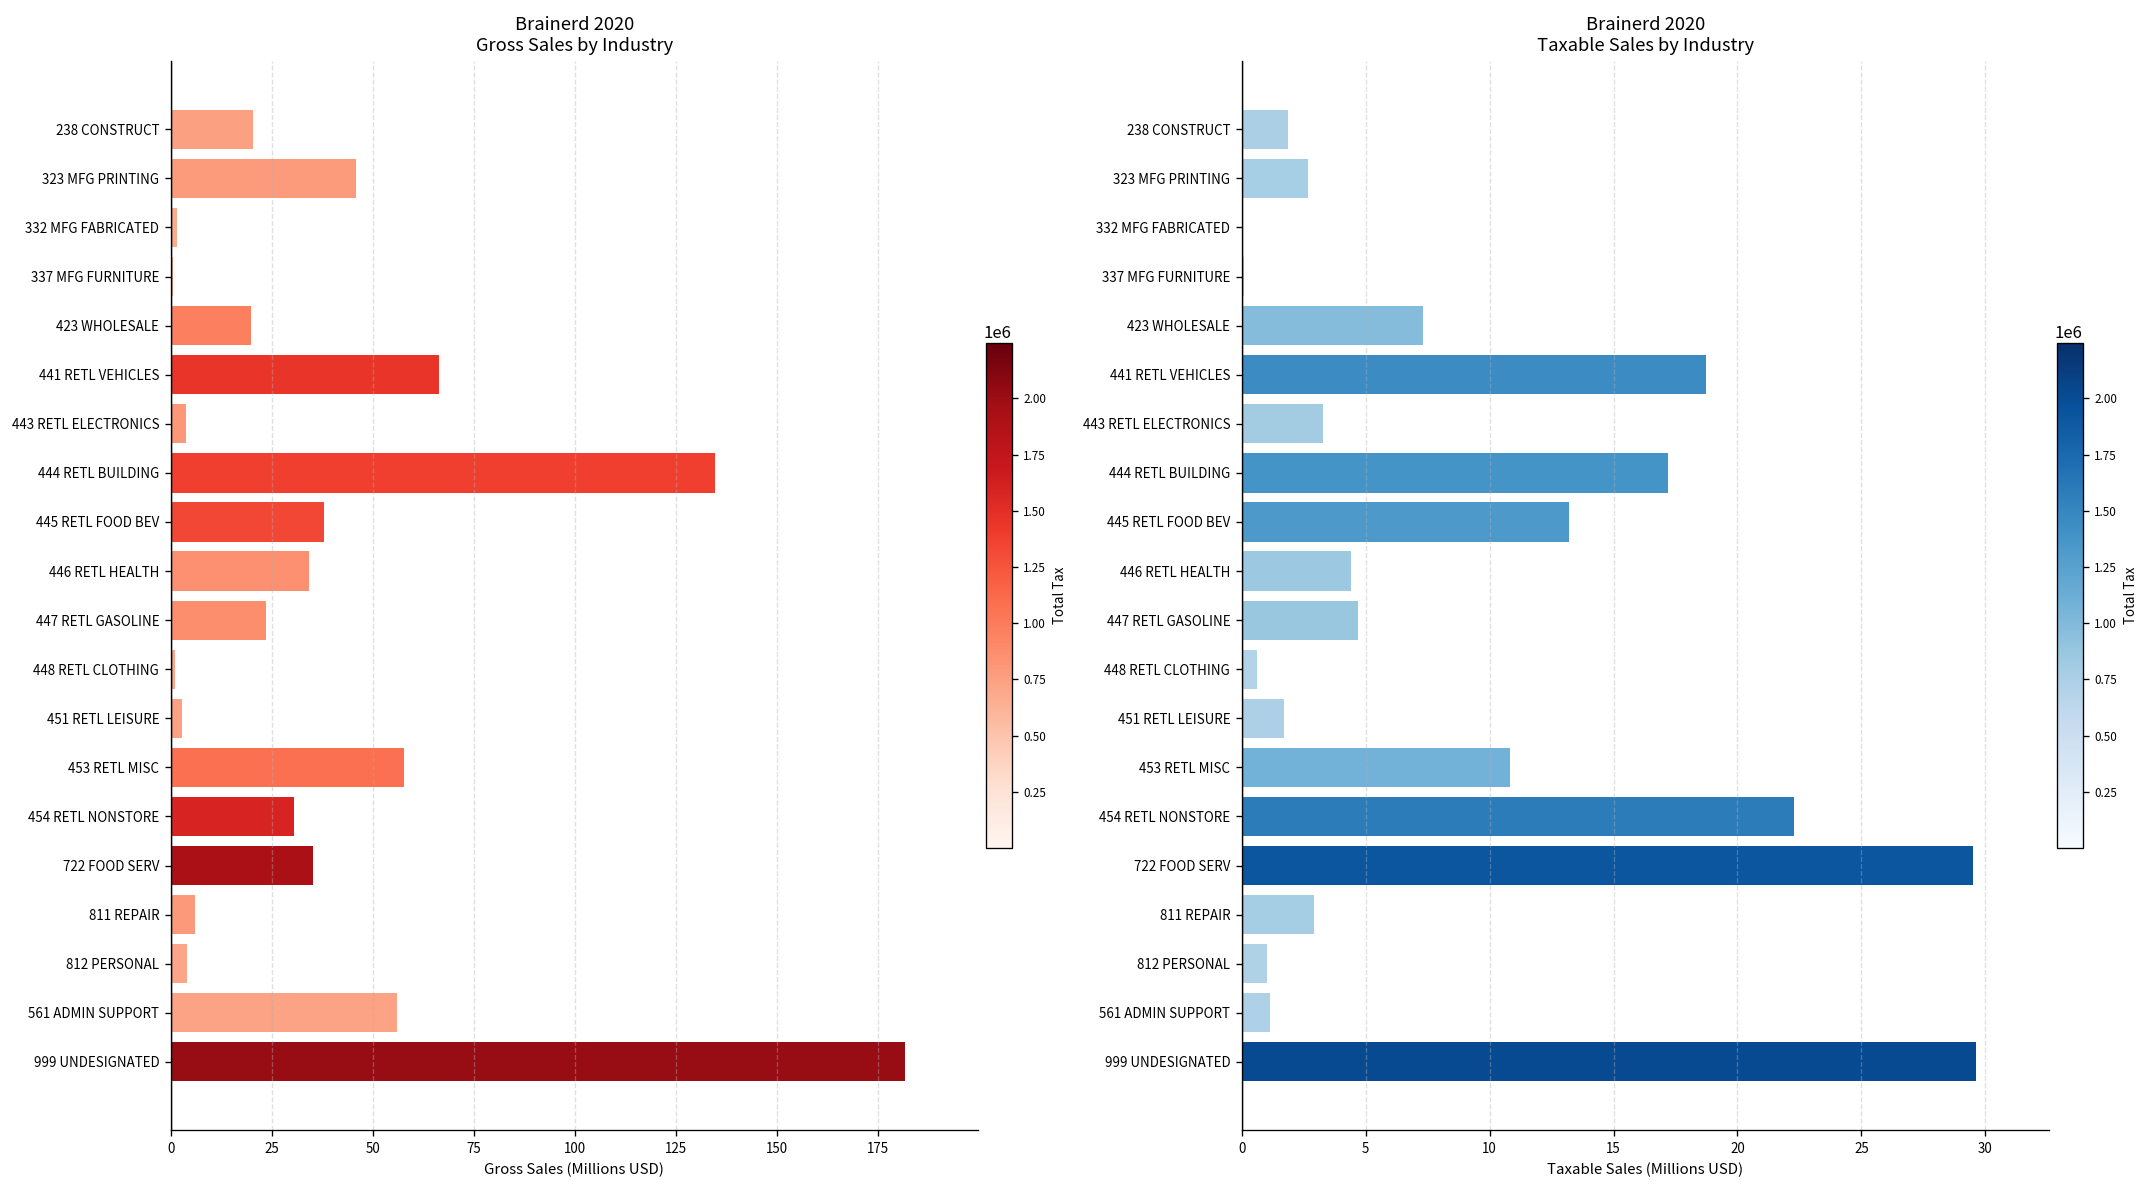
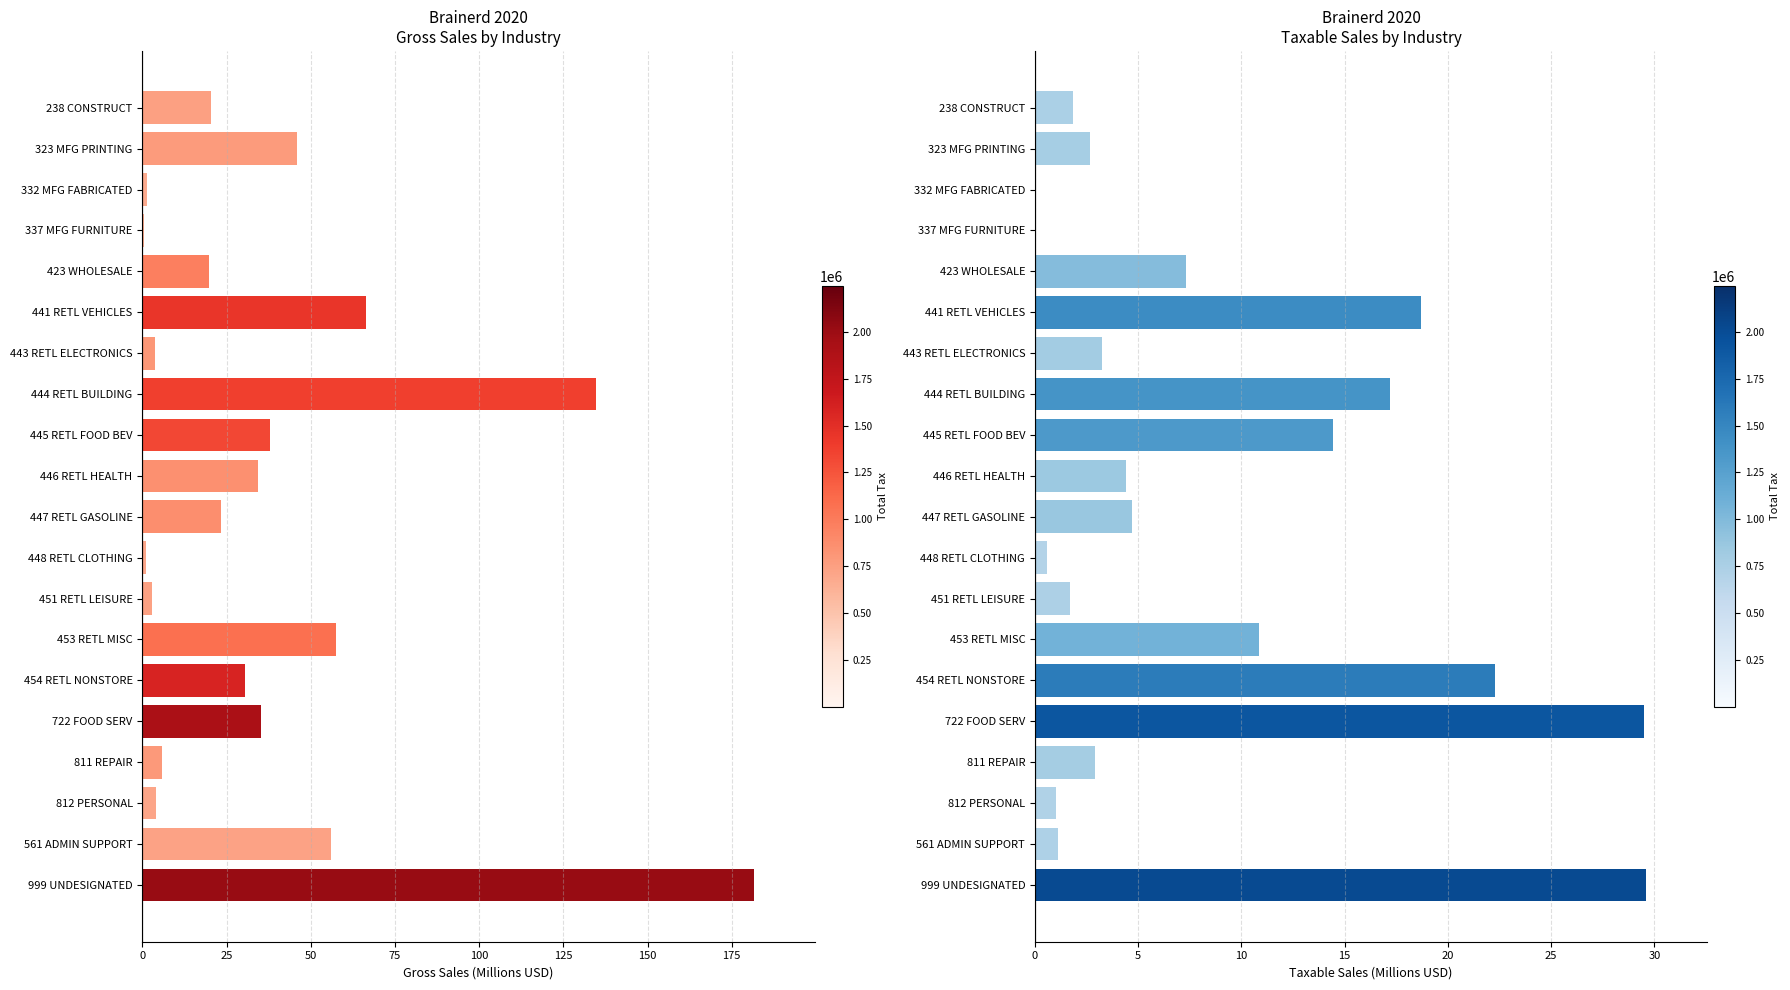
  {
    "Brainerd 2020 Gross Sales by Industry": {
      "238 CONSTRUCT": 20,
      "323 MFG PRINTING": 46,
      "332 MFG FABRICATED": 1,
      "423 WHOLESALE": 20,
      "441 RETL VEHICLES": 66,
      "443 RETL ELECTRONICS": 4,
      "444 RETL BUILDING": 135,
      "445 RETL FOOD BEV": 38,
      "446 RETL HEALTH": 34,
      "447 RETL GASOLINE": 23,
      "448 RETL CLOTHING": 1,
      "451 RETL LEISURE": 3,
      "453 RETL MISC": 58,
      "454 RETL NONSTORE": 30,
      "722 FOOD SERV": 35,
      "811 REPAIR": 6,
      "812 PERSONAL": 4,
      "561 ADMIN SUPPORT": 56,
      "999 UNDESIGNATED": 182
    },
    "Brainerd 2020 Taxable Sales by Industry": {
      "238 CONSTRUCT": 1.9,
      "323 MFG PRINTING": 2.7,
      "332 MFG FABRICATED": 0.0,
      "423 WHOLESALE": 7.3,
      "441 RETL VEHICLES": 18.7,
      "443 RETL ELECTRONICS": 3.3,
      "444 RETL BUILDING": 17.2,
-     "445 RETL FOOD BEV": 13.2,
+     "445 RETL FOOD BEV": 14.4,
      "446 RETL HEALTH": 4.4,
      "447 RETL GASOLINE": 4.7,
      "448 RETL CLOTHING": 0.6,
      "451 RETL LEISURE": 1.7,
      "453 RETL MISC": 10.8,
      "454 RETL NONSTORE": 22.3,
      "722 FOOD SERV": 29.5,
      "811 REPAIR": 2.9,
      "812 PERSONAL": 1.0,
      "561 ADMIN SUPPORT": 1.1,
      "999 UNDESIGNATED": 29.6
    }
  }
